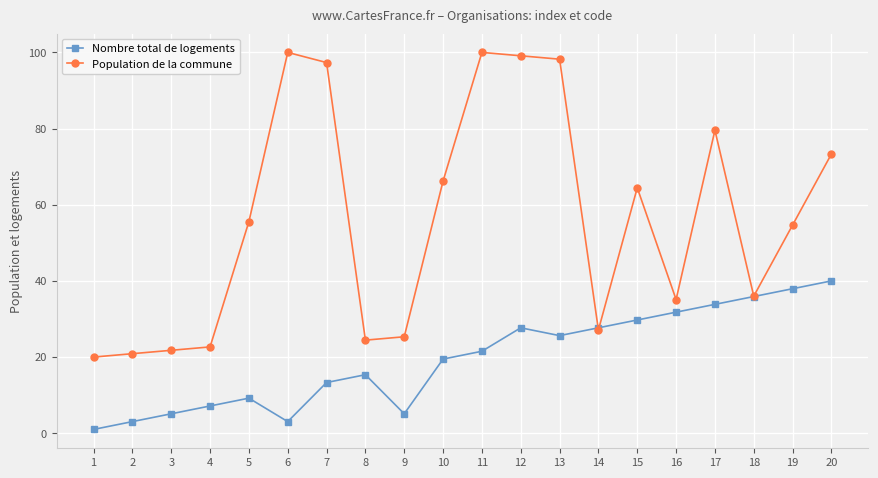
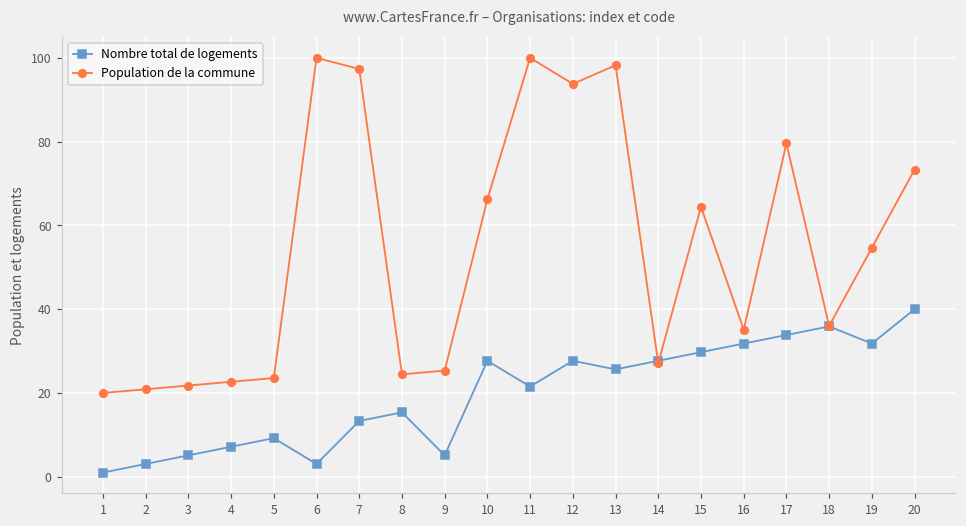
  {
    "Nombre total de logements": {
      "1": 1,
      "2": 3,
      "3": 5,
      "4": 7,
      "5": 9,
      "6": 3,
      "7": 13,
      "8": 15,
      "9": 5,
-     "10": 19,
+     "10": 28,
      "11": 22,
      "12": 28,
      "13": 26,
      "15": 30,
      "16": 32,
      "17": 34,
-     "19": 38,
+     "19": 32,
      "20": 40
    },
    "Population de la commune": {
      "1": 20,
      "2": 21,
      "3": 22,
      "4": 23,
-     "5": 56,
+     "5": 24,
      "6": 100,
      "7": 97,
      "8": 24,
      "9": 25,
      "10": 66,
      "11": 100,
-     "12": 99,
+     "12": 94,
      "13": 98,
      "15": 64,
      "16": 35,
      "17": 80,
      "19": 55,
      "20": 73
    }
  }
